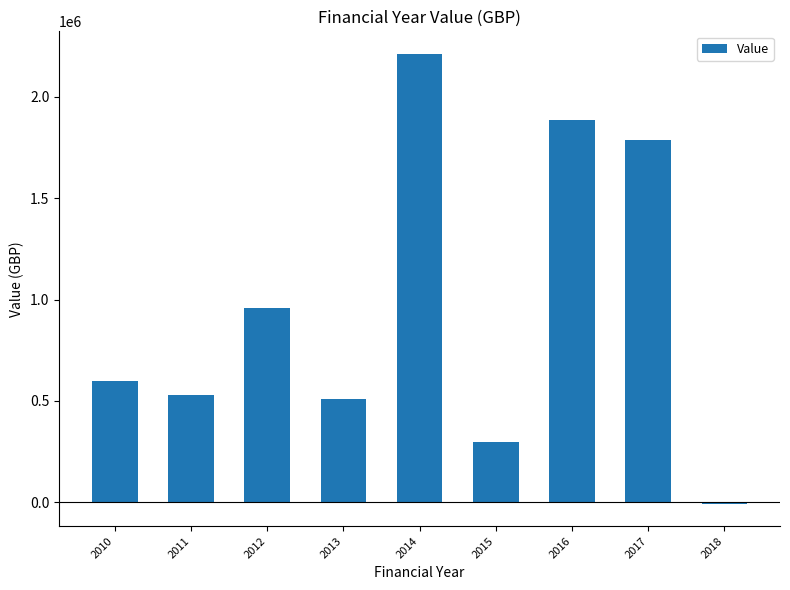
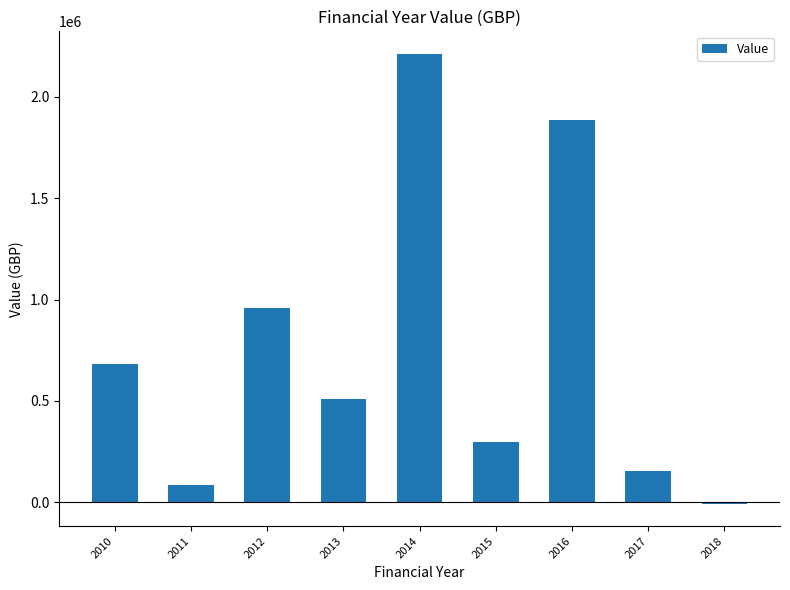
  {
-   "2010": 600000,
-   "2011": 530000,
+   "2010": 680000,
+   "2011": 90000,
    "2012": 960000,
    "2013": 510000,
    "2014": 2210000,
    "2015": 300000,
    "2016": 1890000,
-   "2017": 1790000
+   "2017": 150000
  }
